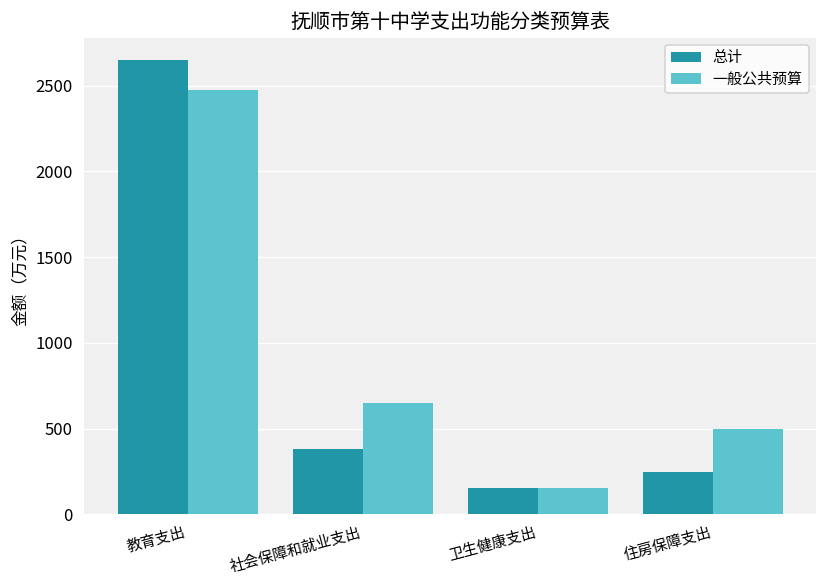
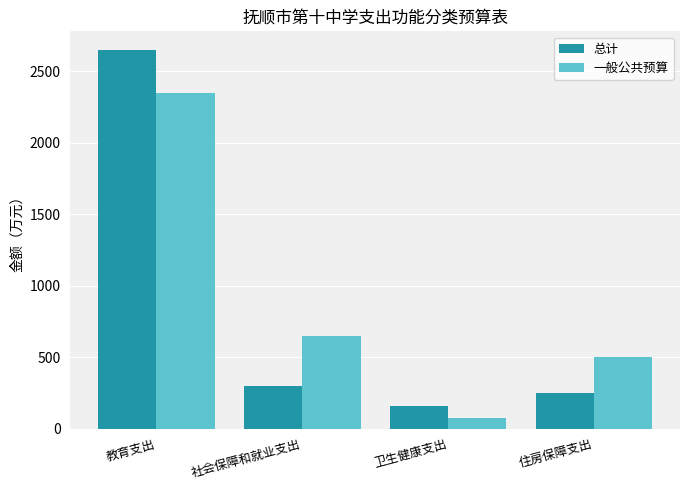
  {
    "总计": {
      "教育支出": 2650,
-     "社会保障和就业支出": 380,
+     "社会保障和就业支出": 300,
      "卫生健康支出": 160,
      "住房保障支出": 250
    },
    "一般公共预算": {
-     "教育支出": 2480,
+     "教育支出": 2350,
      "社会保障和就业支出": 650,
-     "卫生健康支出": 160,
+     "卫生健康支出": 80,
      "住房保障支出": 500
    }
  }
